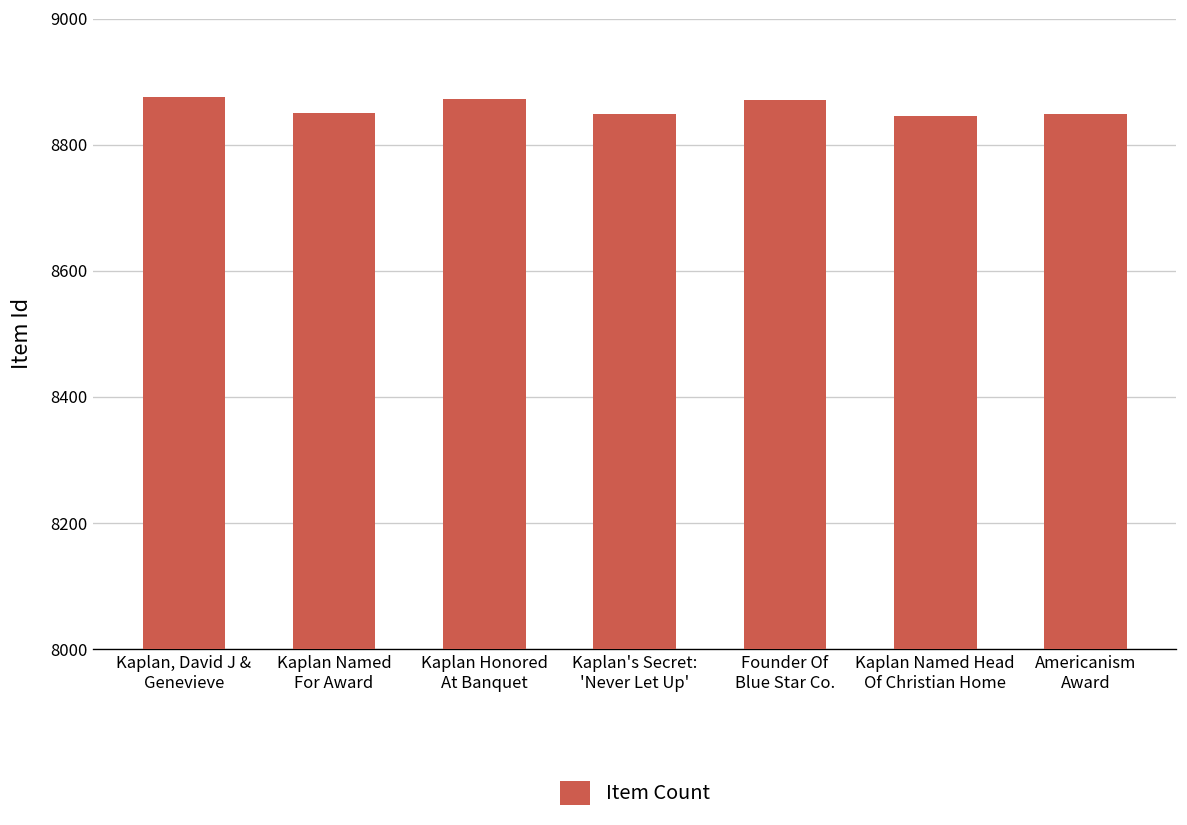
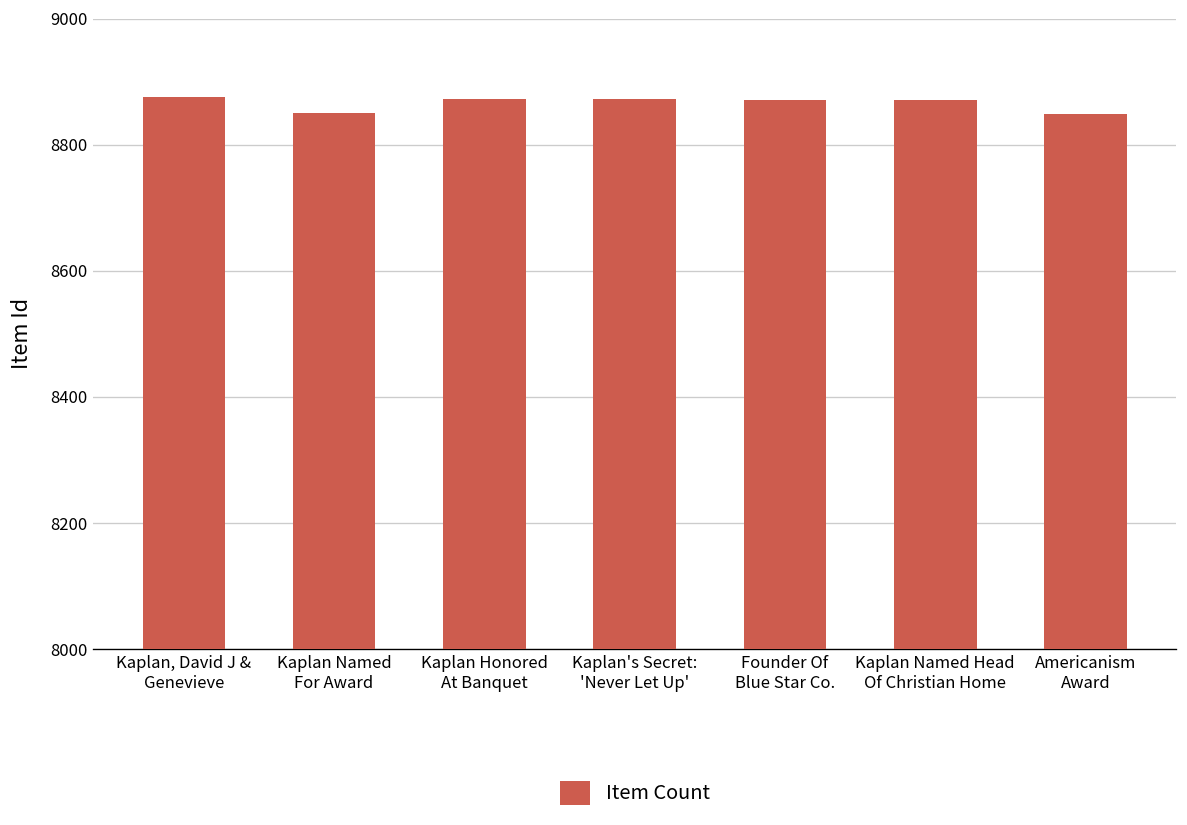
  {
    "Kaplan, David J & Genevieve": 8880,
    "Kaplan Named For Award": 8850,
    "Kaplan Honored At Banquet": 8870,
-   "Kaplan's Secret: 'Never Let Up'": 8850,
+   "Kaplan's Secret: 'Never Let Up'": 8870,
    "Founder Of Blue Star Co.": 8870,
-   "Kaplan Named Head Of Christian Home": 8850,
+   "Kaplan Named Head Of Christian Home": 8870,
    "Americanism Award": 8850
  }
